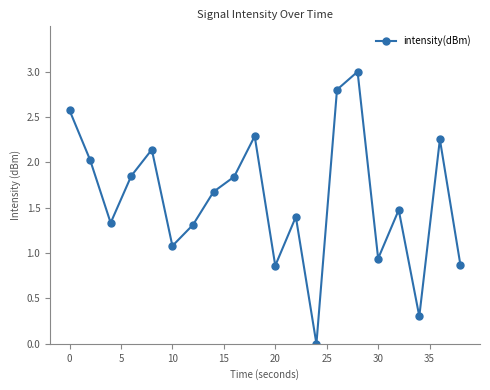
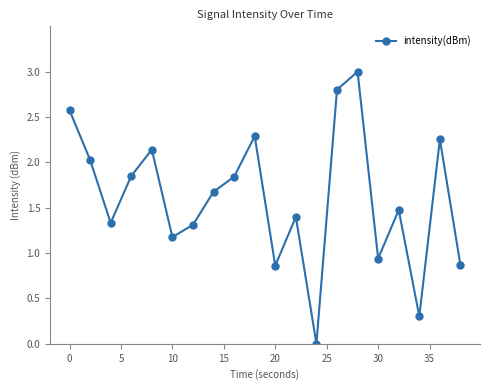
  {
    "0": 2.6,
-   "10": 1.1,
+   "10": 1.2,
    "20": 0.9,
    "30": 0.9
  }
